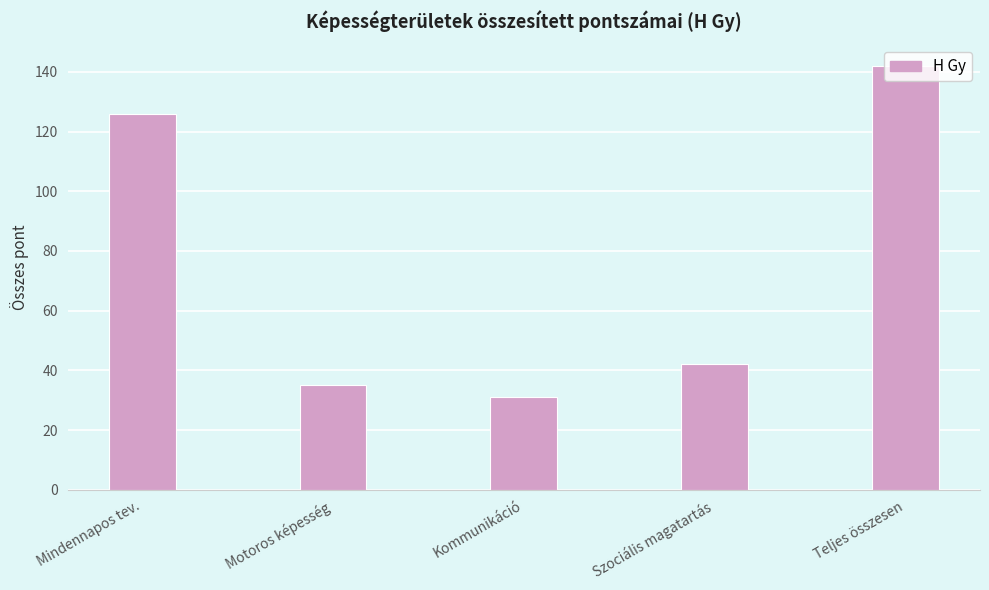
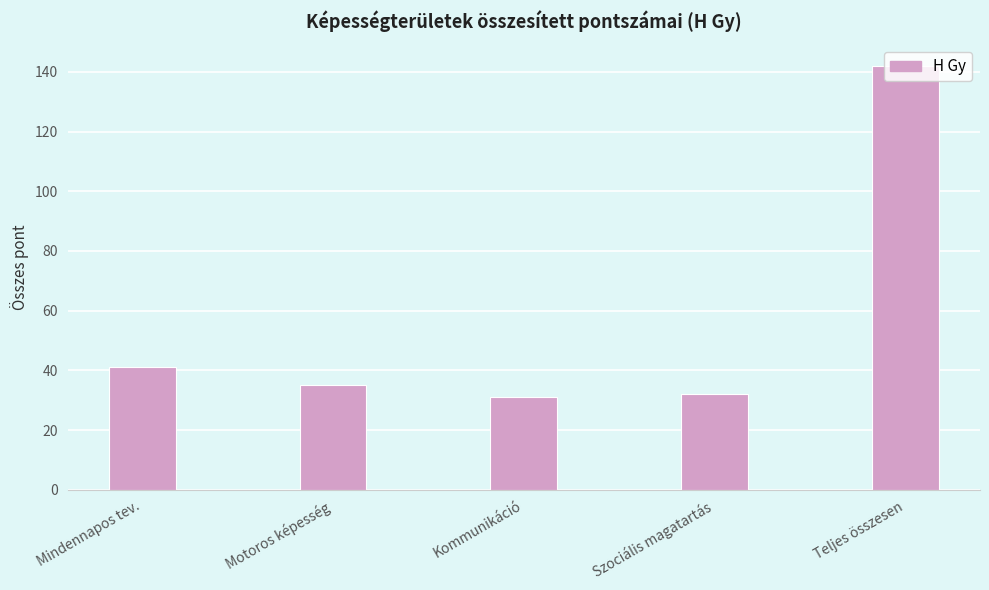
  {
-   "Mindennapos tev.": 126,
+   "Mindennapos tev.": 41,
    "Motoros képesség": 35,
    "Kommunikáció": 31,
-   "Szociális magatartás": 42
+   "Szociális magatartás": 32
  }
